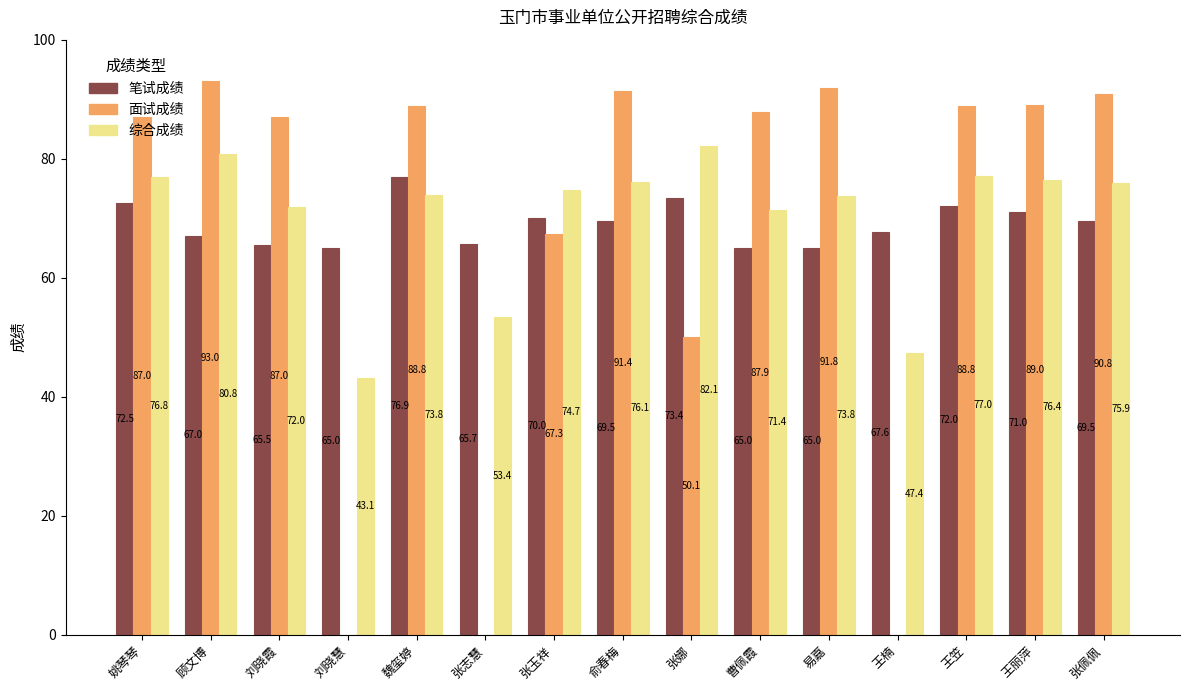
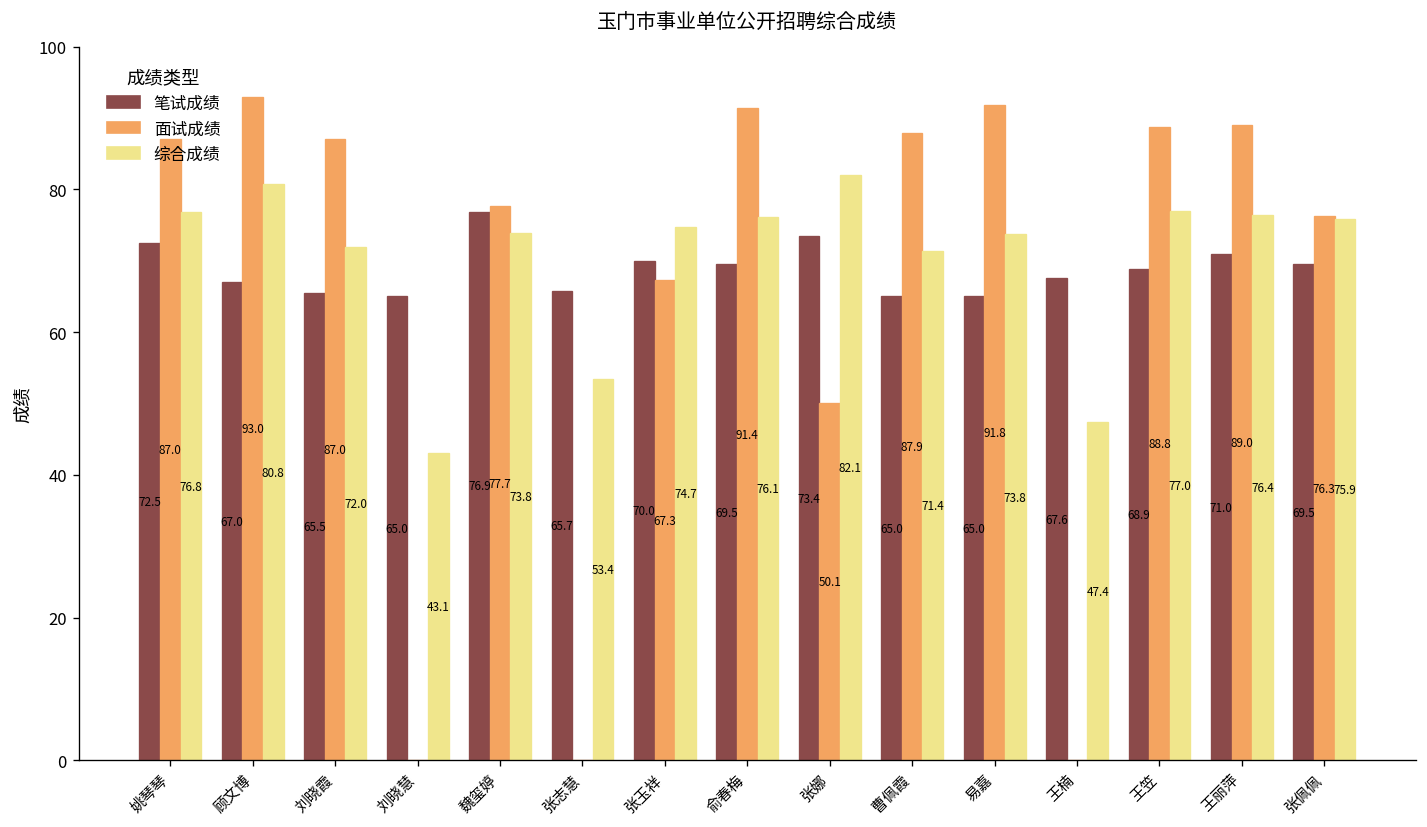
  {
    "笔试成绩": {
      "姚琴琴": 72.5,
      "顾文博": 67.0,
      "刘晓霞": 65.5,
      "刘晓慧": 65.0,
      "魏玺婷": 76.9,
      "张志慧": 65.7,
      "张玉祥": 70.0,
      "俞春梅": 69.5,
      "张娜": 73.4,
      "曹佩霞": 65.0,
      "易嘉": 65.0,
      "王楠": 67.6,
-     "王笠": 72.0,
+     "王笠": 68.9,
      "王丽萍": 71.0,
      "张佩佩": 69.5
    },
    "面试成绩": {
      "姚琴琴": 87.0,
      "顾文博": 93.0,
      "刘晓霞": 87.0,
-     "魏玺婷": 88.8,
+     "魏玺婷": 77.7,
      "张玉祥": 67.3,
      "俞春梅": 91.4,
      "张娜": 50.1,
      "曹佩霞": 87.9,
      "易嘉": 91.8,
      "王笠": 88.8,
      "王丽萍": 89.0,
-     "张佩佩": 90.8
+     "张佩佩": 76.3
    },
    "综合成绩": {
      "姚琴琴": 76.8,
      "顾文博": 80.8,
      "刘晓霞": 72.0,
      "刘晓慧": 43.1,
      "魏玺婷": 73.8,
      "张志慧": 53.4,
      "张玉祥": 74.7,
      "俞春梅": 76.1,
      "张娜": 82.1,
      "曹佩霞": 71.4,
      "易嘉": 73.8,
      "王楠": 47.4,
      "王笠": 77.0,
      "王丽萍": 76.4,
      "张佩佩": 75.9
    }
  }
